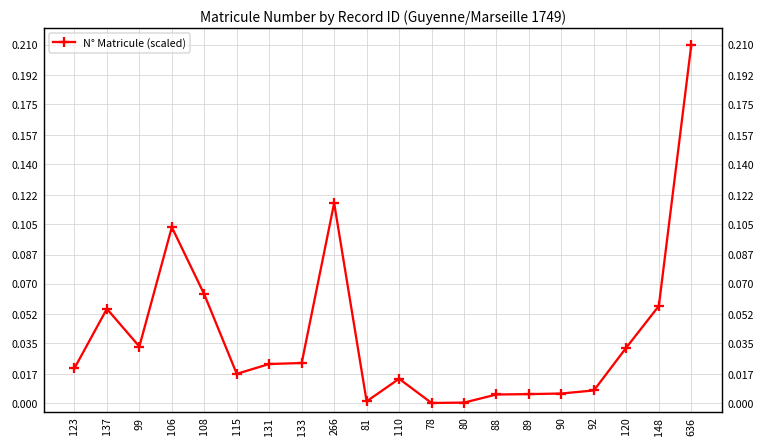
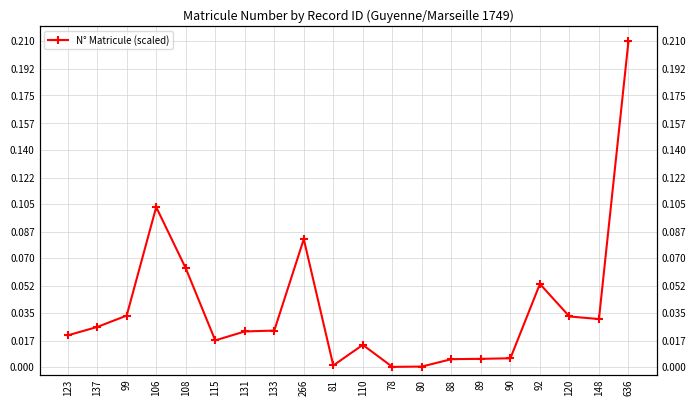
  {
    "123": 0.020,
-   "137": 0.055,
+   "137": 0.026,
    "99": 0.033,
    "106": 0.103,
    "108": 0.064,
    "115": 0.017,
    "131": 0.023,
    "133": 0.023,
-   "266": 0.117,
+   "266": 0.082,
    "81": 0.001,
    "110": 0.014,
    "78": 0.000,
    "80": 0.000,
    "88": 0.005,
    "89": 0.005,
    "90": 0.006,
-   "92": 0.007,
+   "92": 0.053,
    "120": 0.033,
-   "148": 0.057,
+   "148": 0.031,
    "636": 0.210
  }
